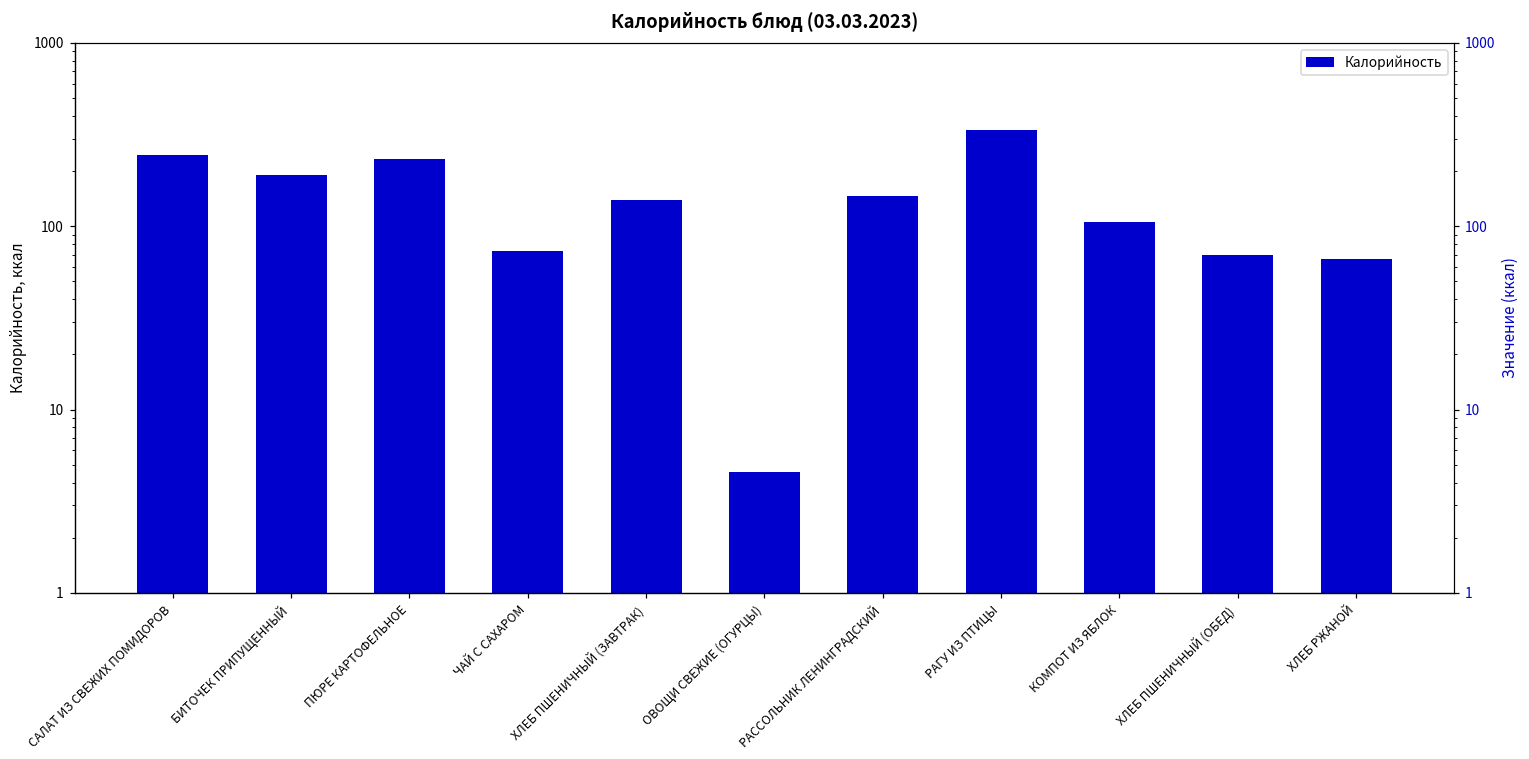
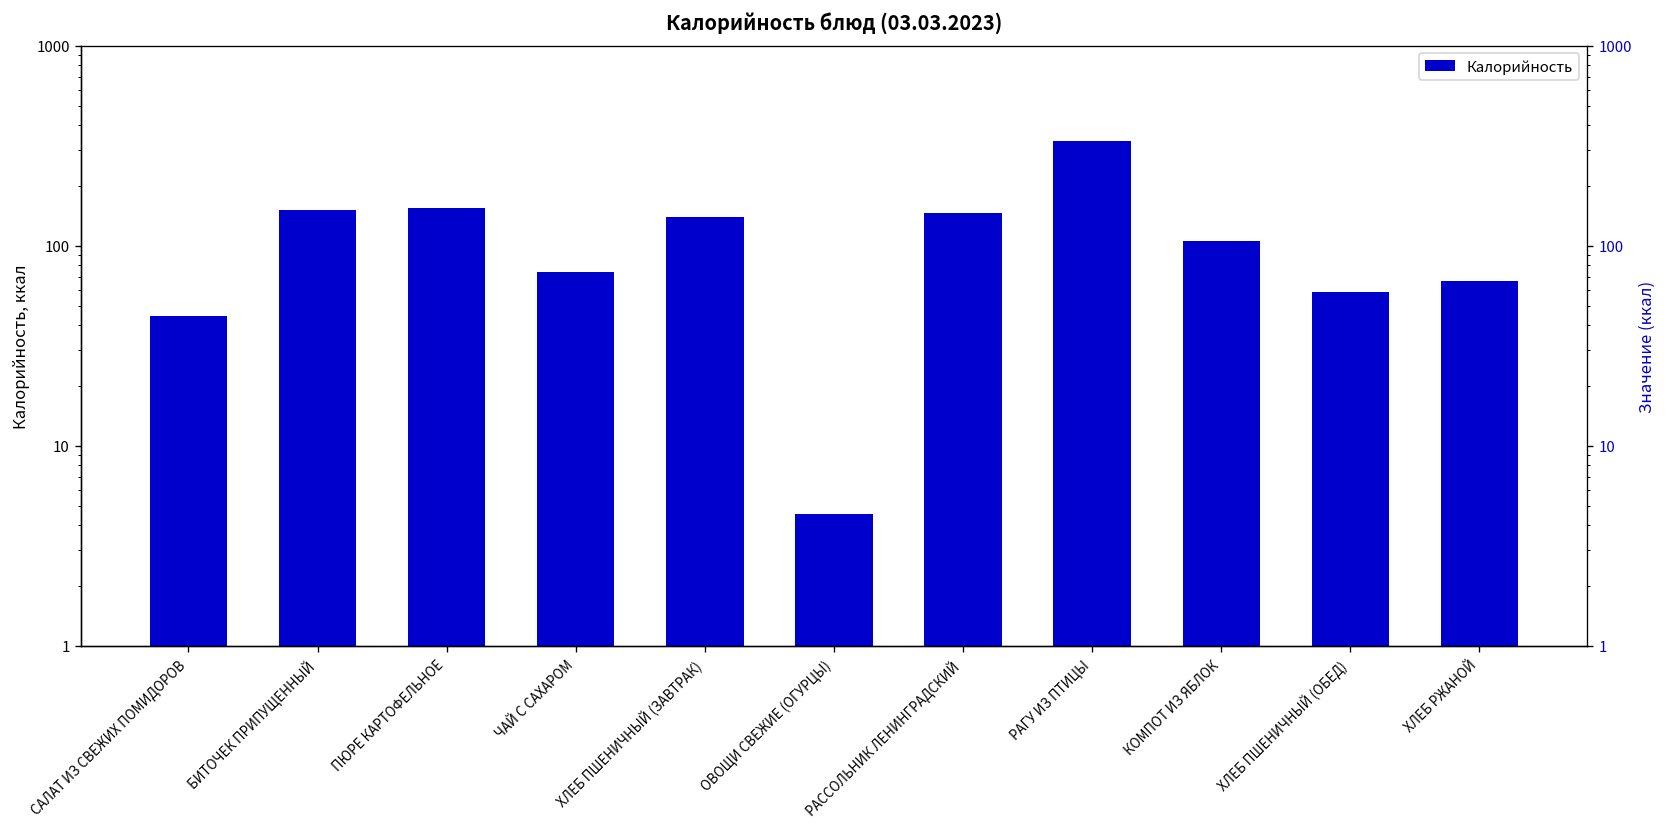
  {
-   "САЛАТ ИЗ СВЕЖИХ ПОМИДОРОВ": 240,
-   "БИТОЧЕК ПРИПУЩЕННЫЙ": 190,
-   "ПЮРЕ КАРТОФЕЛЬНОЕ": 230,
+   "САЛАТ ИЗ СВЕЖИХ ПОМИДОРОВ": 45,
+   "БИТОЧЕК ПРИПУЩЕННЫЙ": 150,
+   "ПЮРЕ КАРТОФЕЛЬНОЕ": 160,
    "ЧАЙ С САХАРОМ": 70,
    "ХЛЕБ ПШЕНИЧНЫЙ (ЗАВТРАК)": 140,
    "ОВОЩИ СВЕЖИЕ (ОГУРЦЫ)": 4.6,
    "РАССОЛЬНИК ЛЕНИНГРАДСКИЙ": 150,
    "РАГУ ИЗ ПТИЦЫ": 330,
    "КОМПОТ ИЗ ЯБЛОК": 110,
-   "ХЛЕБ ПШЕНИЧНЫЙ (ОБЕД)": 69,
+   "ХЛЕБ ПШЕНИЧНЫЙ (ОБЕД)": 59,
    "ХЛЕБ РЖАНОЙ": 66
  }
